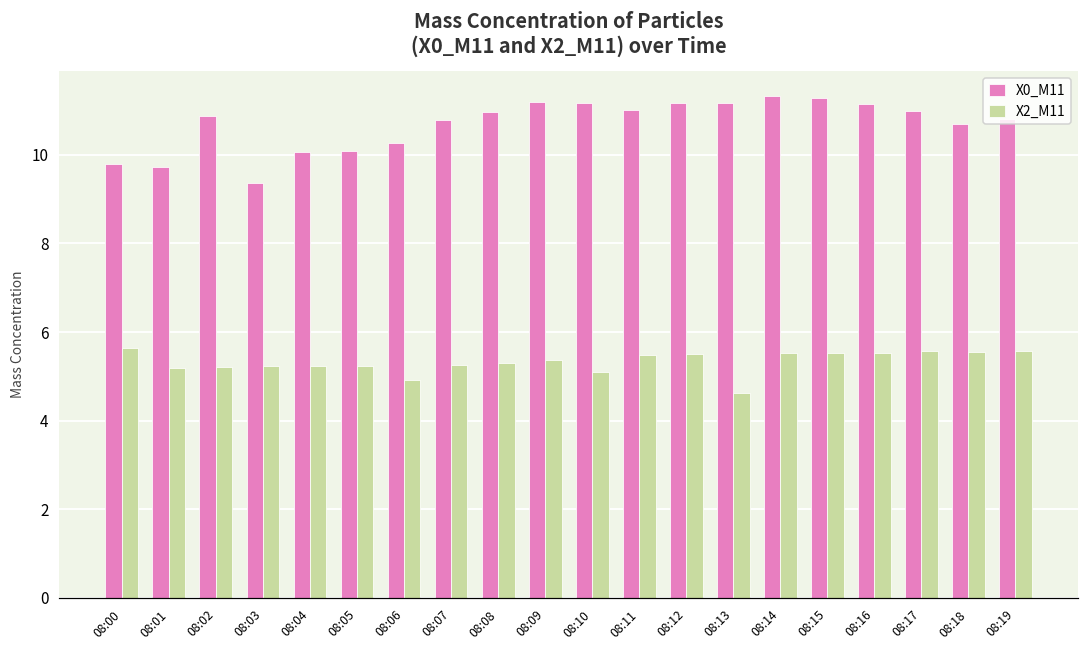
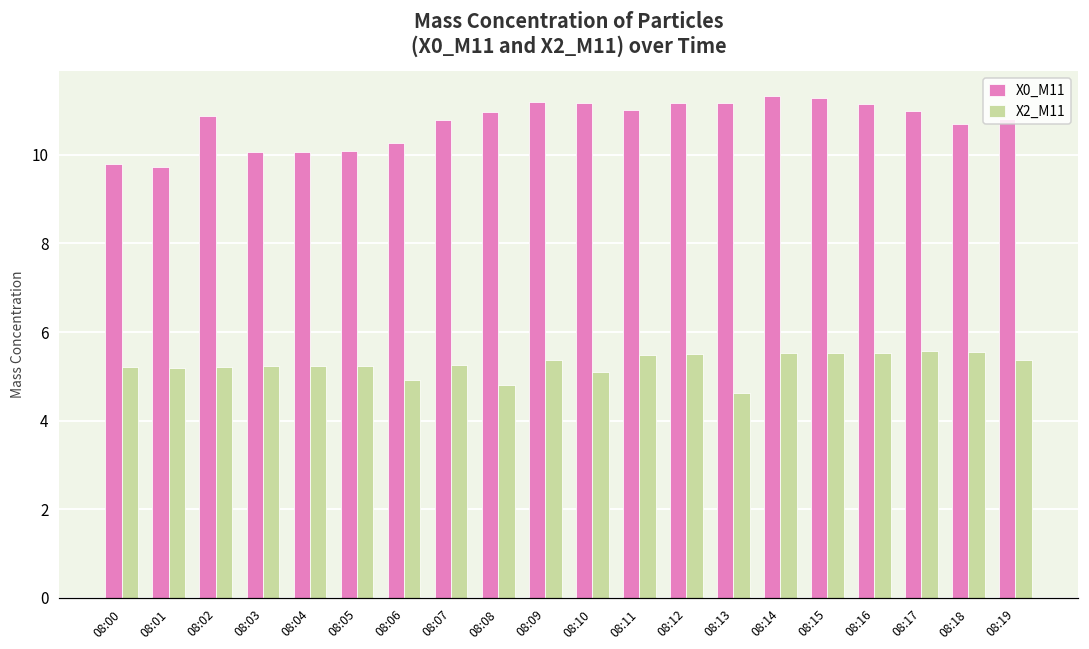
  {
    "X0_M11": {
      "08:00": 9.8,
      "08:01": 9.7,
      "08:02": 10.9,
-     "08:03": 9.4,
+     "08:03": 10.1,
      "08:04": 10.1,
      "08:05": 10.1,
      "08:06": 10.3,
      "08:07": 10.8,
      "08:08": 11.0,
      "08:09": 11.2,
      "08:10": 11.2,
      "08:11": 11.0,
      "08:12": 11.2,
      "08:13": 11.2,
      "08:14": 11.3,
      "08:15": 11.3,
      "08:16": 11.1,
      "08:17": 11.0,
      "08:18": 10.7
    },
    "X2_M11": {
-     "08:00": 5.6,
+     "08:00": 5.2,
      "08:01": 5.2,
      "08:02": 5.2,
      "08:03": 5.2,
      "08:04": 5.2,
      "08:05": 5.2,
      "08:06": 4.9,
      "08:07": 5.3,
-     "08:08": 5.3,
+     "08:08": 4.8,
      "08:09": 5.4,
      "08:10": 5.1,
      "08:11": 5.5,
      "08:12": 5.5,
      "08:13": 4.6,
      "08:14": 5.5,
      "08:15": 5.5,
      "08:16": 5.5,
      "08:17": 5.6,
      "08:18": 5.6,
-     "08:19": 5.6
+     "08:19": 5.4
    }
  }
